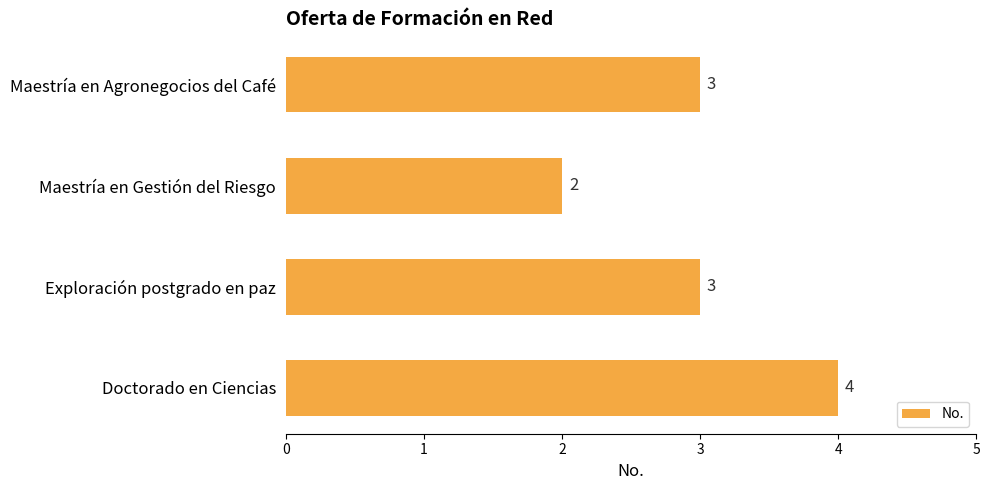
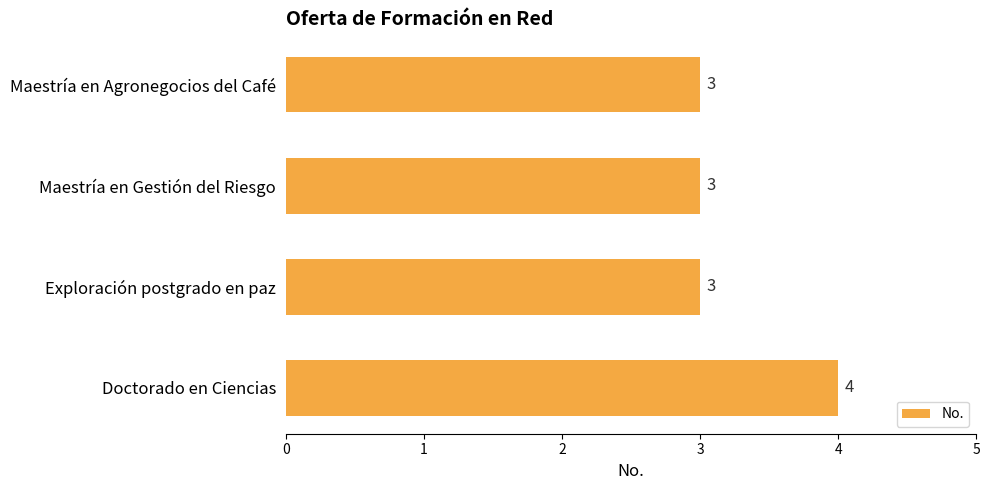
  {
    "Maestría en Agronegocios del Café": 3,
-   "Maestría en Gestión del Riesgo": 2,
+   "Maestría en Gestión del Riesgo": 3,
    "Exploración postgrado en paz": 3,
    "Doctorado en Ciencias": 4
  }
